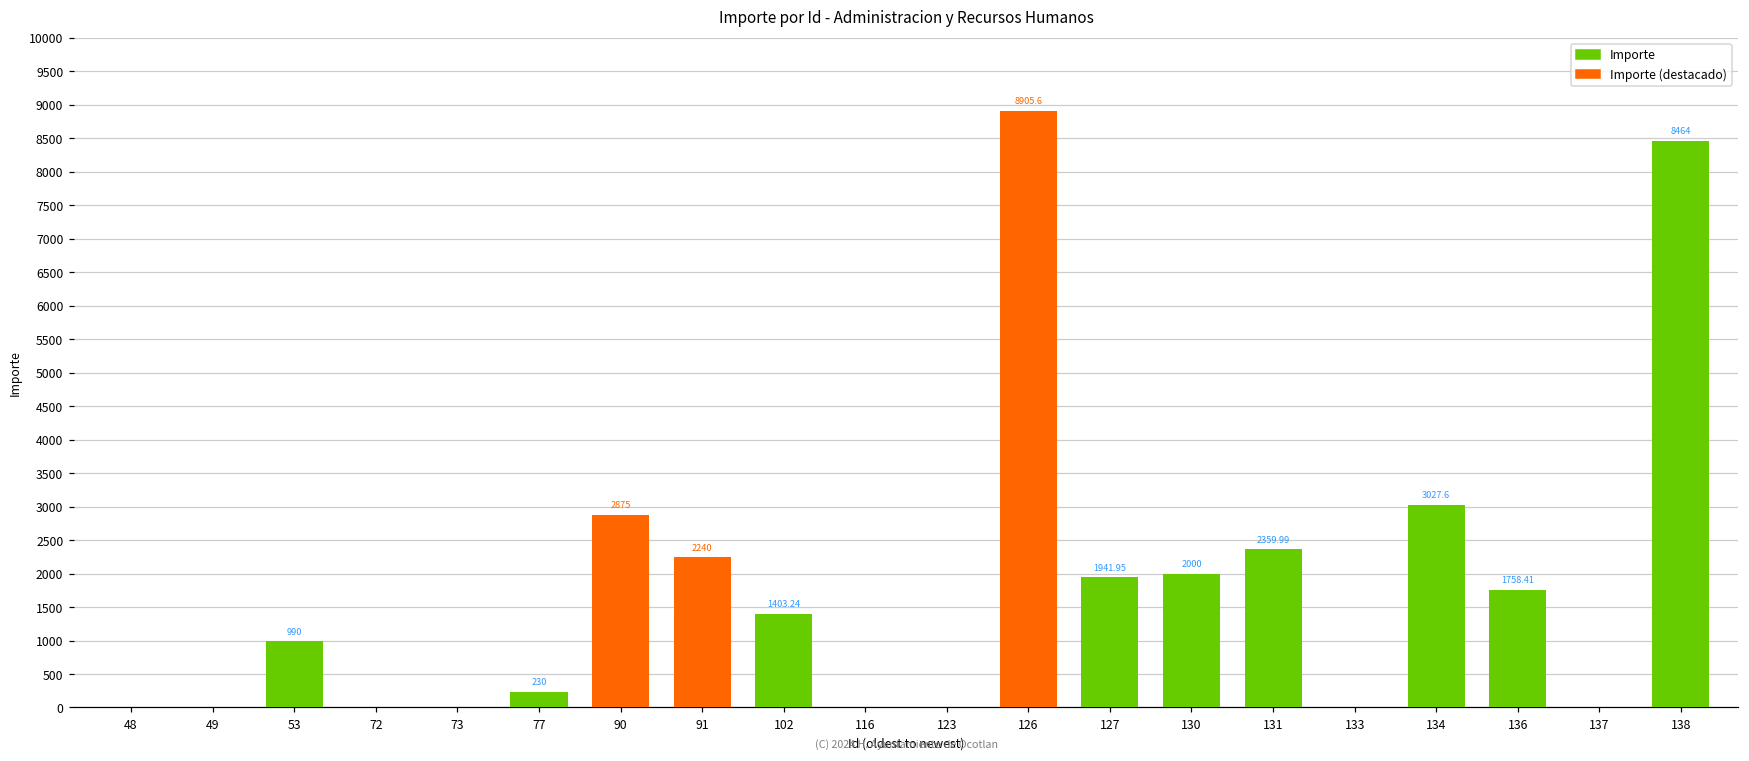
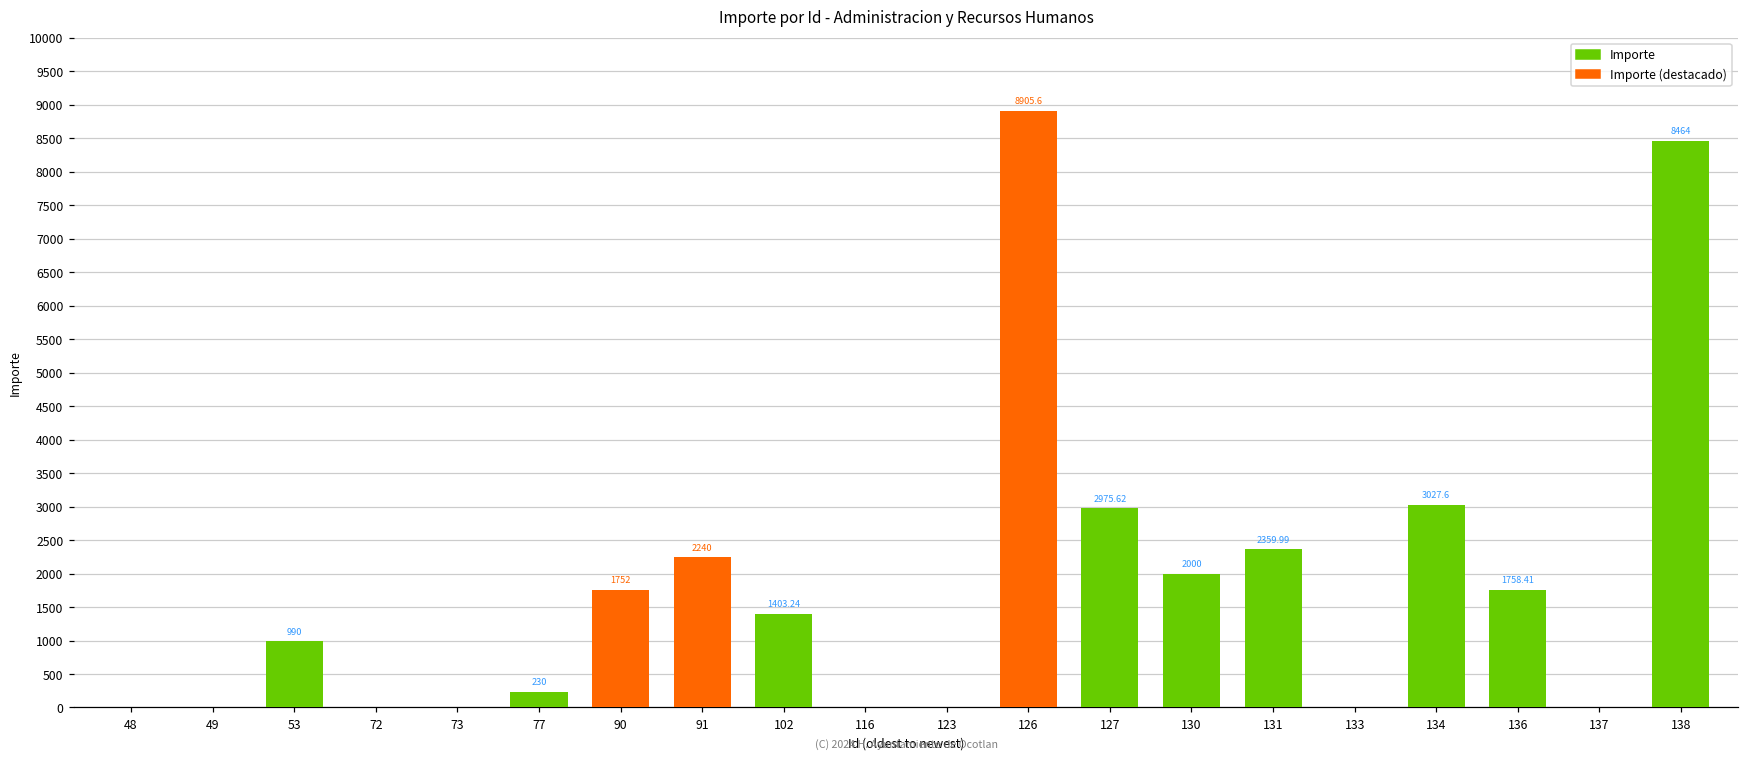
  {
    "53": 990,
    "77": 230,
-   "90": 2875,
+   "90": 1752,
    "91": 2240,
    "102": 1403.24,
    "126": 8905.6,
-   "127": 1941.95,
+   "127": 2975.62,
    "130": 2000,
    "131": 2359.99,
    "134": 3027.6,
    "136": 1758.41,
    "138": 8464
  }
